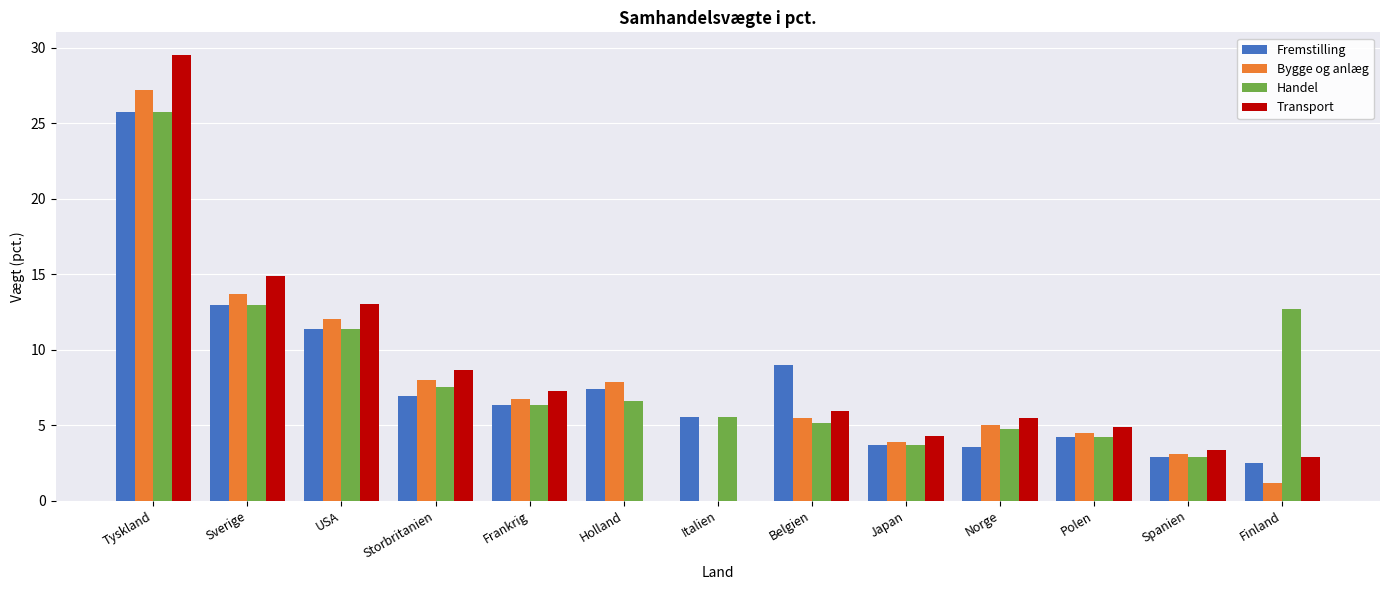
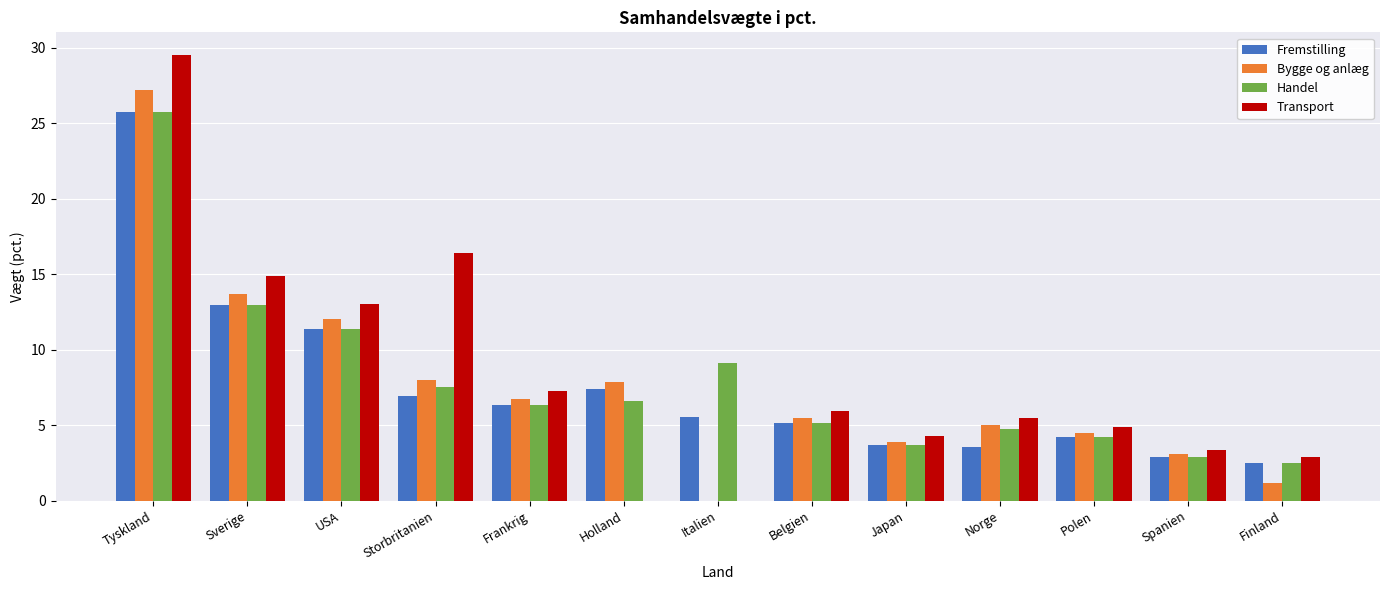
  {
    "Fremstilling": {
      "Tyskland": 25.7,
      "Sverige": 12.9,
      "USA": 11.3,
      "Storbritanien": 6.9,
      "Frankrig": 6.3,
      "Holland": 7.4,
      "Italien": 5.5,
-     "Belgien": 9.0,
+     "Belgien": 5.1,
      "Japan": 3.7,
      "Norge": 3.6,
      "Polen": 4.2,
      "Spanien": 2.9,
      "Finland": 2.5
    },
    "Bygge og anlæg": {
      "Tyskland": 27.2,
      "Sverige": 13.7,
      "USA": 12.0,
      "Storbritanien": 8.0,
      "Frankrig": 6.7,
      "Holland": 7.8,
      "Italien": 0.0,
      "Belgien": 5.4,
      "Japan": 3.9,
      "Norge": 5.0,
      "Polen": 4.5,
      "Spanien": 3.1,
      "Finland": 1.2
    },
    "Handel": {
      "Tyskland": 25.7,
      "Sverige": 12.9,
      "USA": 11.3,
      "Storbritanien": 7.5,
      "Frankrig": 6.3,
      "Holland": 6.6,
-     "Italien": 5.5,
+     "Italien": 9.1,
      "Belgien": 5.1,
      "Japan": 3.7,
      "Norge": 4.7,
      "Polen": 4.2,
      "Spanien": 2.9,
-     "Finland": 12.7
+     "Finland": 2.5
    },
    "Transport": {
      "Tyskland": 29.5,
      "Sverige": 14.8,
      "USA": 13.0,
-     "Storbritanien": 8.6,
+     "Storbritanien": 16.4,
      "Frankrig": 7.3,
      "Holland": 0.0,
      "Italien": 0.0,
      "Belgien": 5.9,
      "Japan": 4.2,
      "Norge": 5.5,
      "Polen": 4.8,
      "Spanien": 3.3,
      "Finland": 2.9
    }
  }
